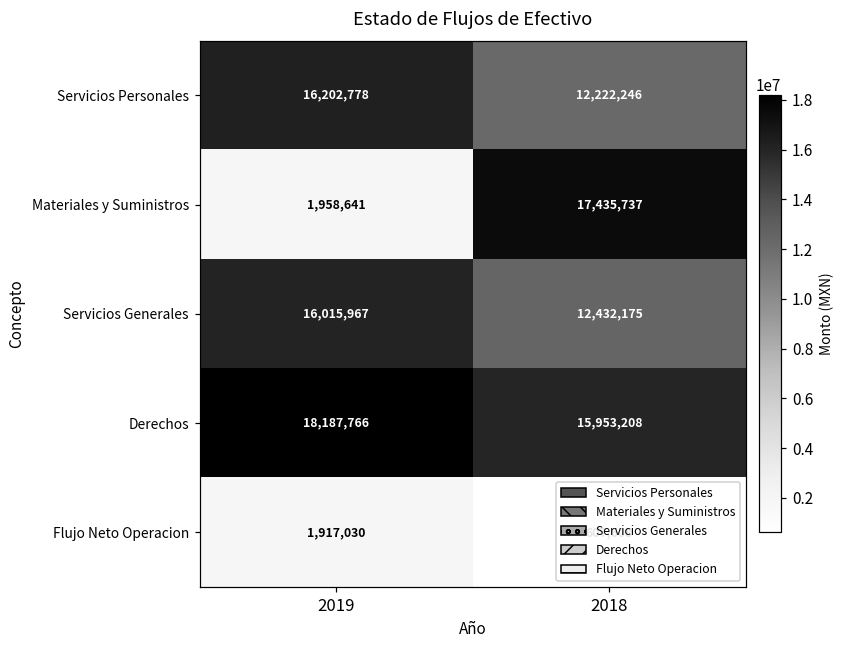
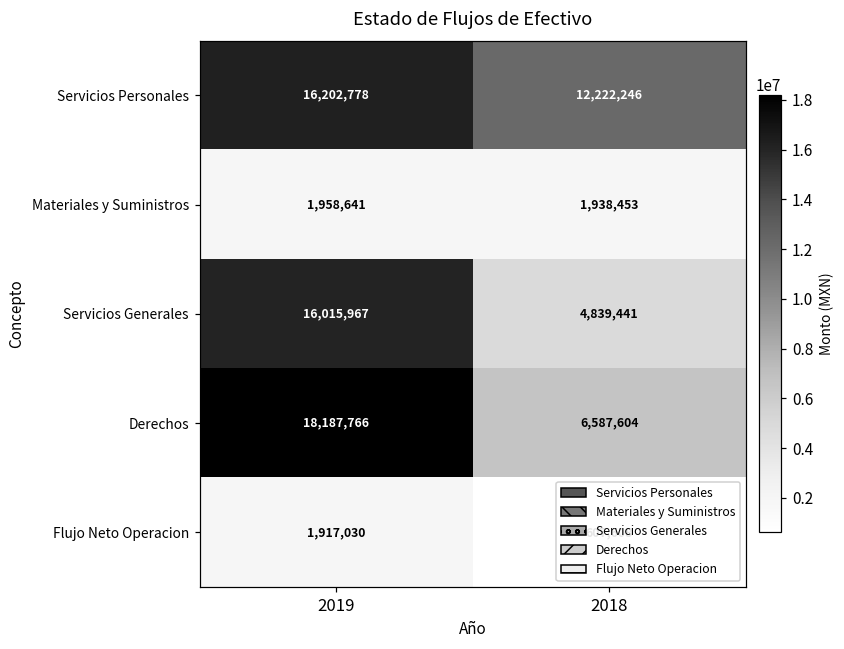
  {
    "Servicios Personales": {
      "2019": "16,202,778",
      "2018": "12,222,246"
    },
    "Materiales y Suministros": {
      "2019": "1,958,641",
-     "2018": "17,435,737"
+     "2018": "1,938,453"
    },
    "Servicios Generales": {
      "2019": "16,015,967",
-     "2018": "12,432,175"
+     "2018": "4,839,441"
    },
    "Derechos": {
      "2019": "18,187,766",
-     "2018": "15,953,208"
+     "2018": "6,587,604"
    },
    "Flujo Neto Operacion": {
      "2019": "1,917,030"
    }
  }
